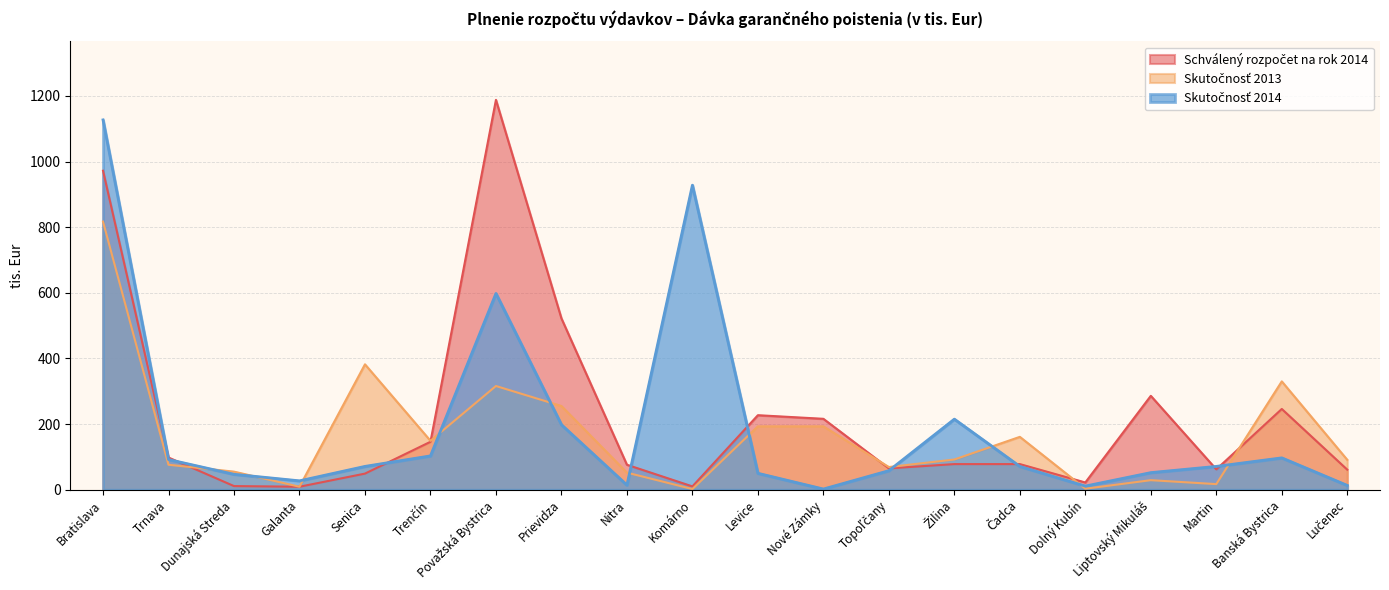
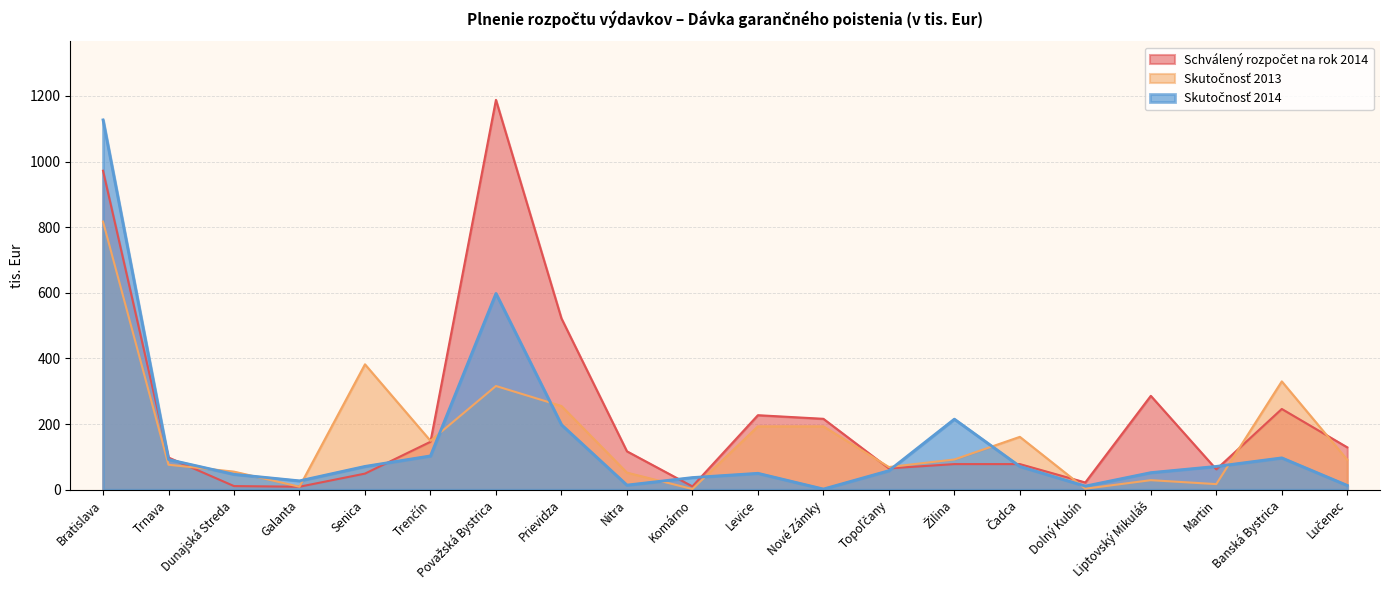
  {
    "Schválený rozpočet na rok 2014": {
      "Bratislava": 970,
      "Dunajská Streda": 10,
      "Senica": 50,
      "Považská Bystrica": 1190,
      "Prievidza": 520,
-     "Nitra": 80,
+     "Nitra": 120,
      "Komárno": 10,
      "Levice": 230,
      "Nové Zámky": 220,
      "Žilina": 80,
      "Dolný Kubín": 20,
      "Liptovský Mikuláš": 290,
      "Martin": 60,
      "Banská Bystrica": 250,
-     "Lučenec": 60
+     "Lučenec": 130
    },
    "Skutočnosť 2013": {
      "Bratislava": 820,
      "Trnava": 80,
      "Dunajská Streda": 60,
      "Senica": 380,
      "Považská Bystrica": 320,
      "Prievidza": 260,
      "Nitra": 50,
      "Komárno": 0,
      "Levice": 190,
      "Nové Zámky": 190,
      "Žilina": 90,
      "Čadca": 160,
      "Dolný Kubín": 0,
      "Liptovský Mikuláš": 30,
      "Martin": 20,
      "Banská Bystrica": 330,
      "Lučenec": 90
    },
    "Skutočnosť 2014": {
      "Bratislava": 1130,
      "Dunajská Streda": 50,
      "Galanta": 30,
      "Senica": 70,
      "Trenčín": 100,
      "Považská Bystrica": 600,
      "Prievidza": 200,
      "Nitra": 10,
-     "Komárno": 930,
+     "Komárno": 40,
      "Levice": 50,
      "Nové Zámky": 0,
      "Žilina": 220,
      "Dolný Kubín": 10,
      "Liptovský Mikuláš": 50,
      "Martin": 70,
      "Banská Bystrica": 100,
      "Lučenec": 10
    }
  }
